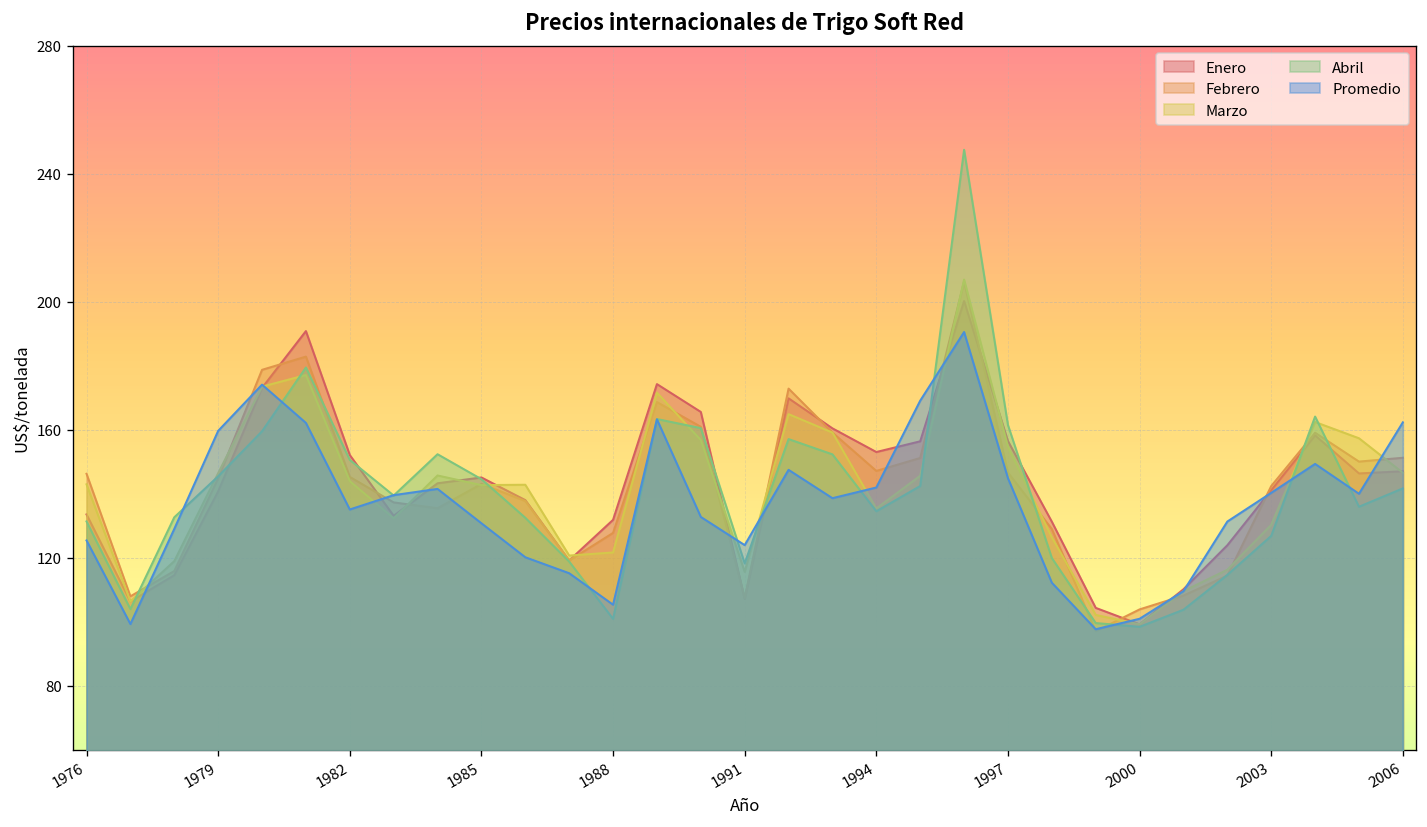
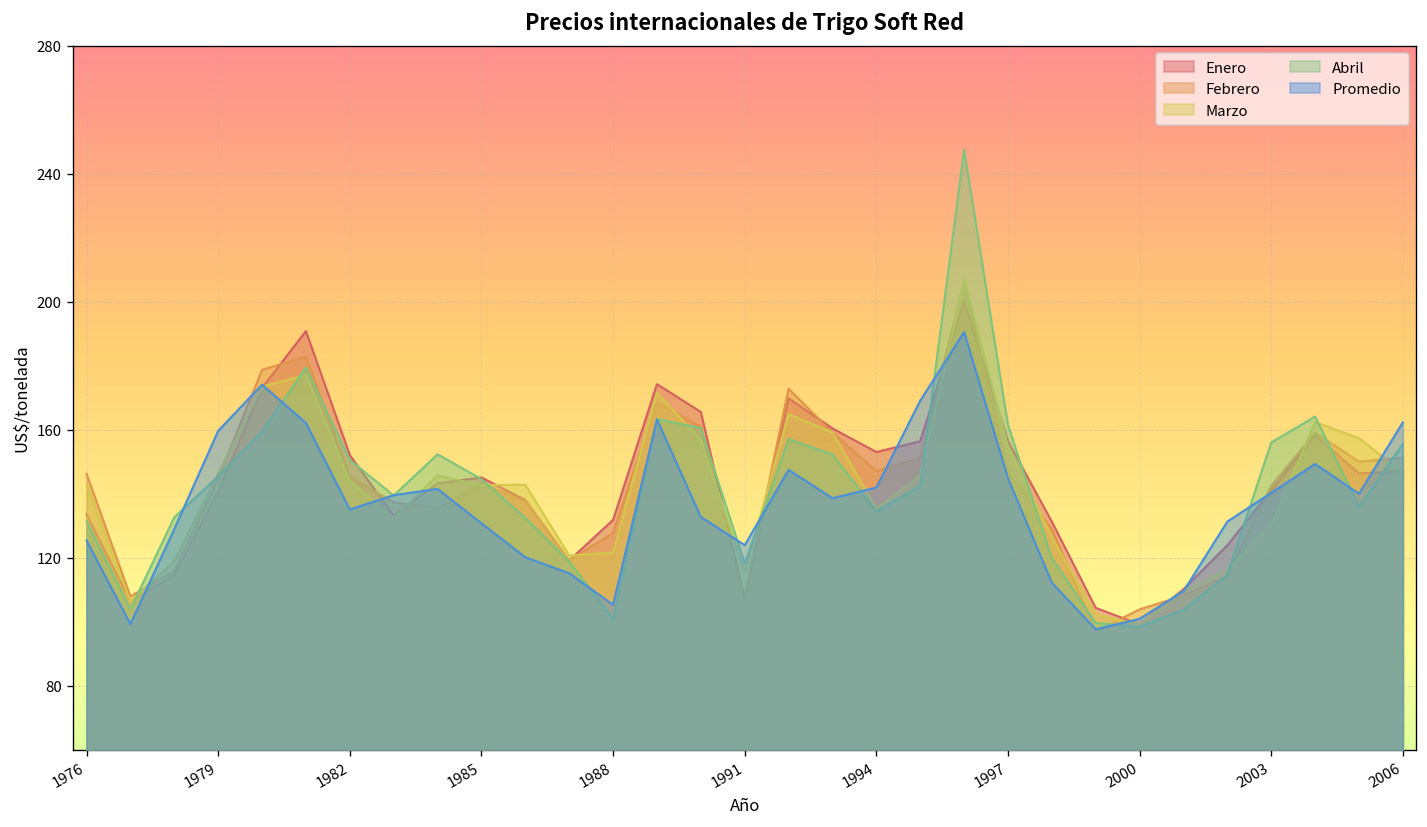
  {
    "Abril": {
      "1976": 131,
      "1982": 151,
      "1988": 101,
      "1991": 118,
      "1997": 161,
-     "2003": 127,
-     "2006": 142
+     "2003": 156,
+     "2006": 156
    },
    "Promedio": {
      "1976": 125,
      "1979": 160,
      "1982": 135,
      "1985": 131,
      "1988": 105,
      "1991": 124,
      "1994": 142,
      "1997": 145,
      "2000": 101,
      "2006": 162
    }
  }
